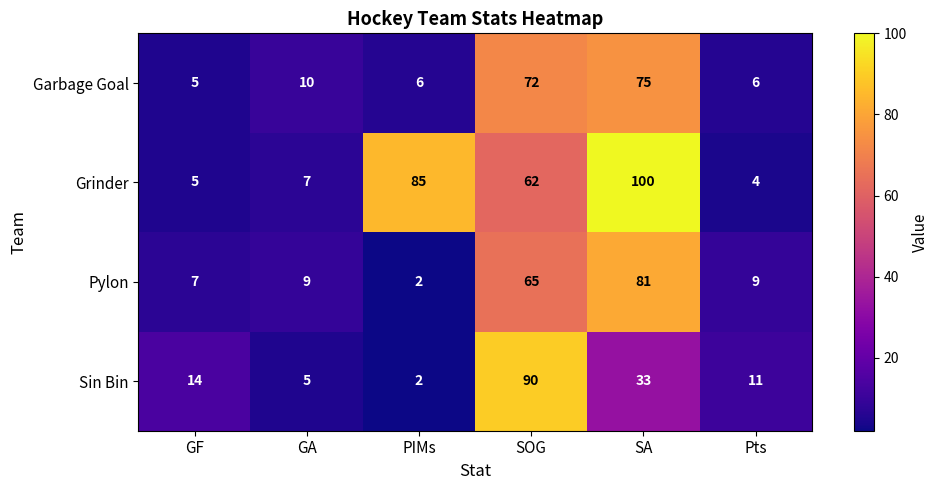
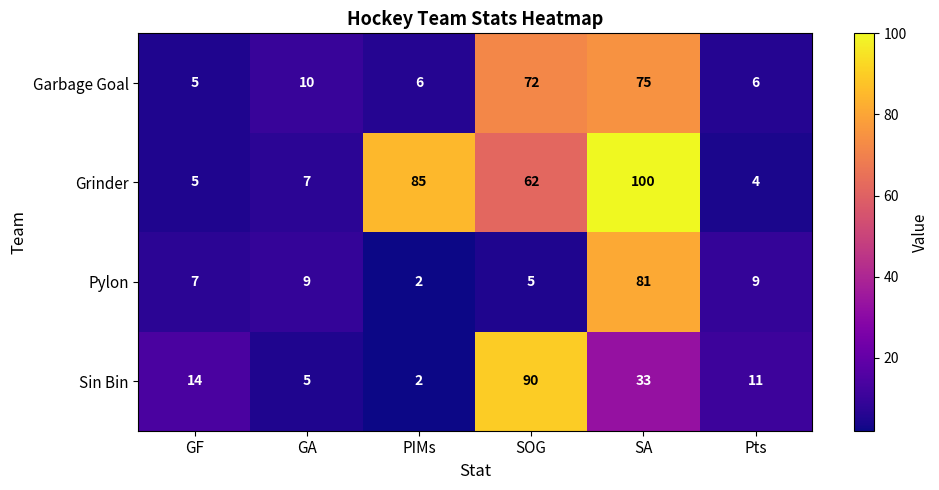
  {
    "Garbage Goal": {
      "GF": 5,
      "GA": 10,
      "PIMs": 6,
      "SOG": 72,
      "SA": 75,
      "Pts": 6
    },
    "Grinder": {
      "GF": 5,
      "GA": 7,
      "PIMs": 85,
      "SOG": 62,
      "SA": 100,
      "Pts": 4
    },
    "Pylon": {
      "GF": 7,
      "GA": 9,
      "PIMs": 2,
-     "SOG": 65,
+     "SOG": 5,
      "SA": 81,
      "Pts": 9
    },
    "Sin Bin": {
      "GF": 14,
      "GA": 5,
      "PIMs": 2,
      "SOG": 90,
      "SA": 33,
      "Pts": 11
    }
  }
